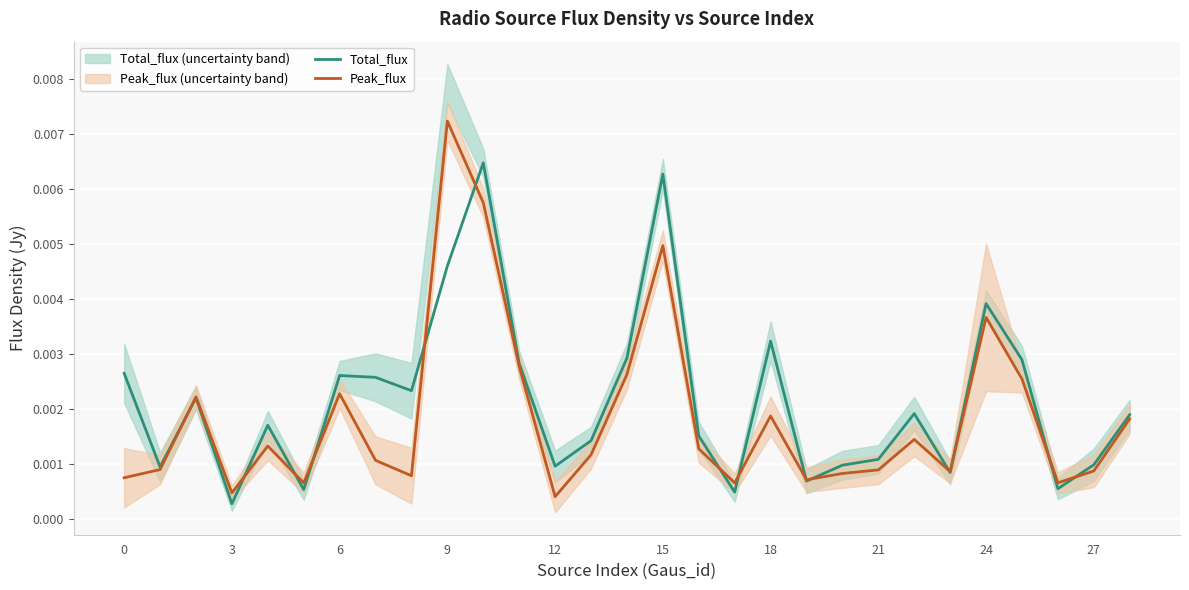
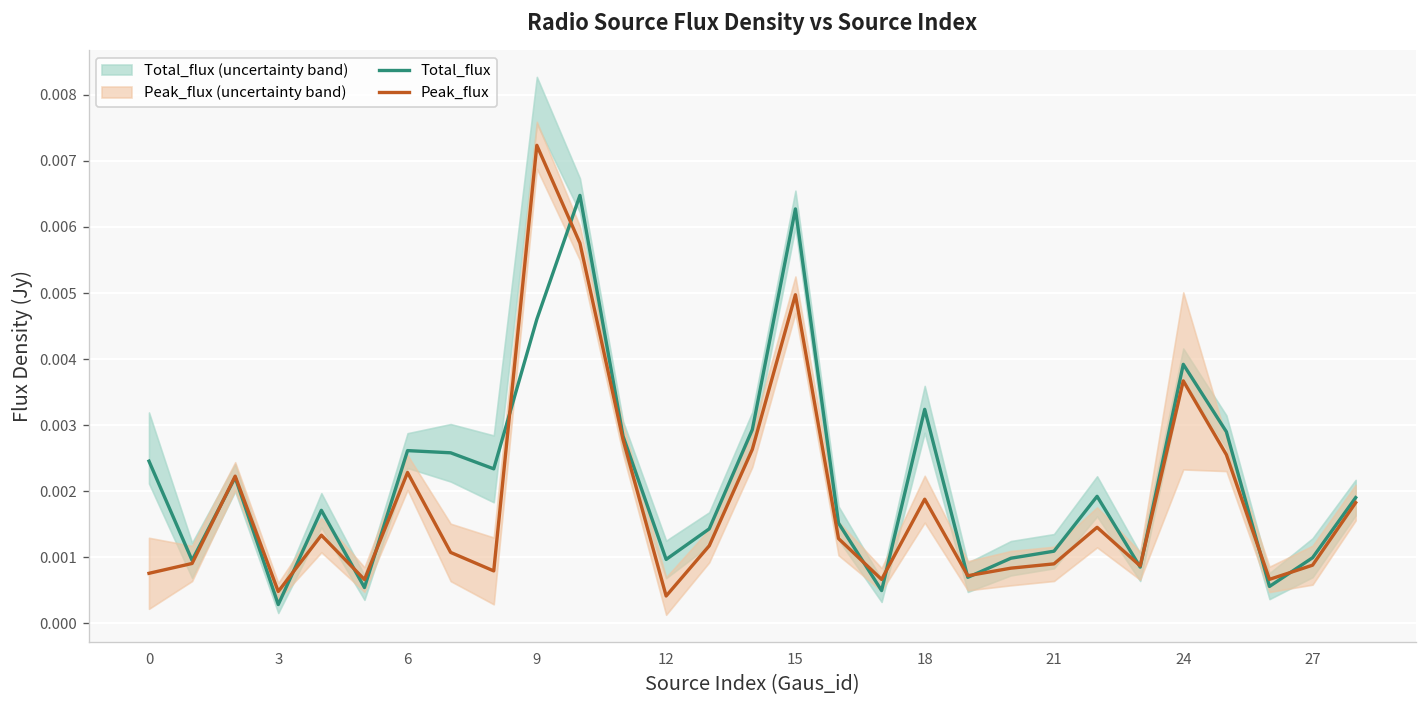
  {
    "Total_flux": {
-     "0": 0.0027,
+     "0": 0.0025,
      "3": 0.0003,
      "6": 0.0026,
      "9": 0.0046,
      "12": 0.0010,
      "15": 0.0063,
      "18": 0.0032,
      "21": 0.0011,
      "24": 0.0039,
      "27": 0.0010
    },
    "Peak_flux": {
      "0": 0.0008,
      "3": 0.0005,
      "6": 0.0023,
      "9": 0.0072,
      "12": 0.0004,
      "15": 0.0050,
      "18": 0.0019,
      "21": 0.0009,
      "24": 0.0037,
      "27": 0.0009
    }
  }
